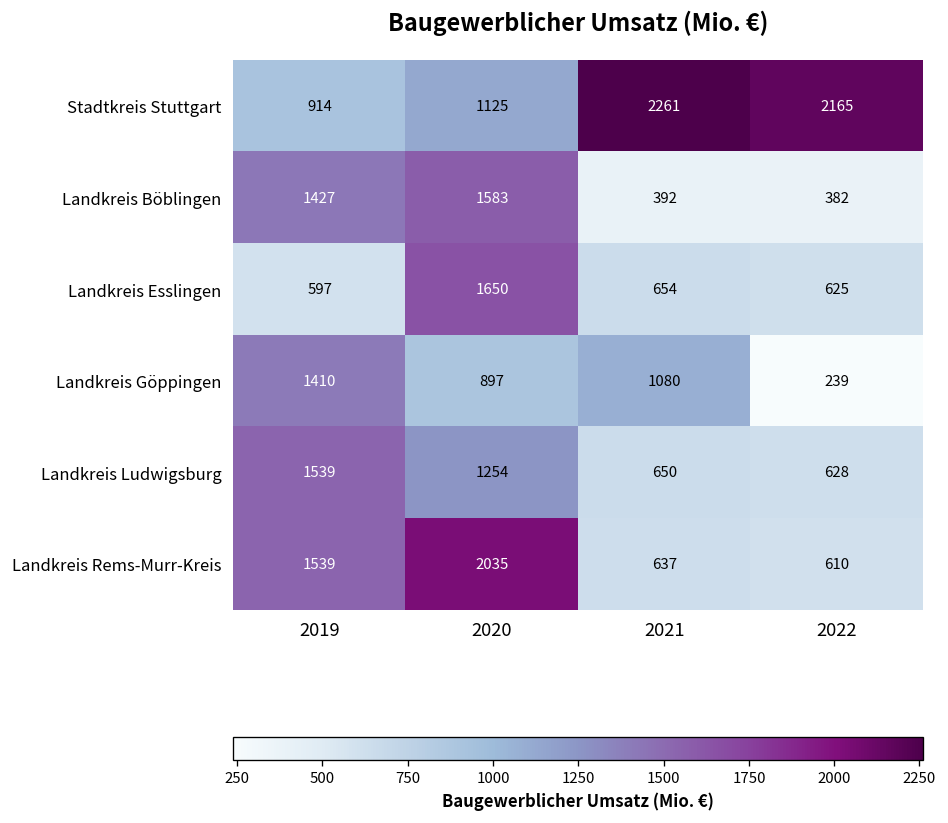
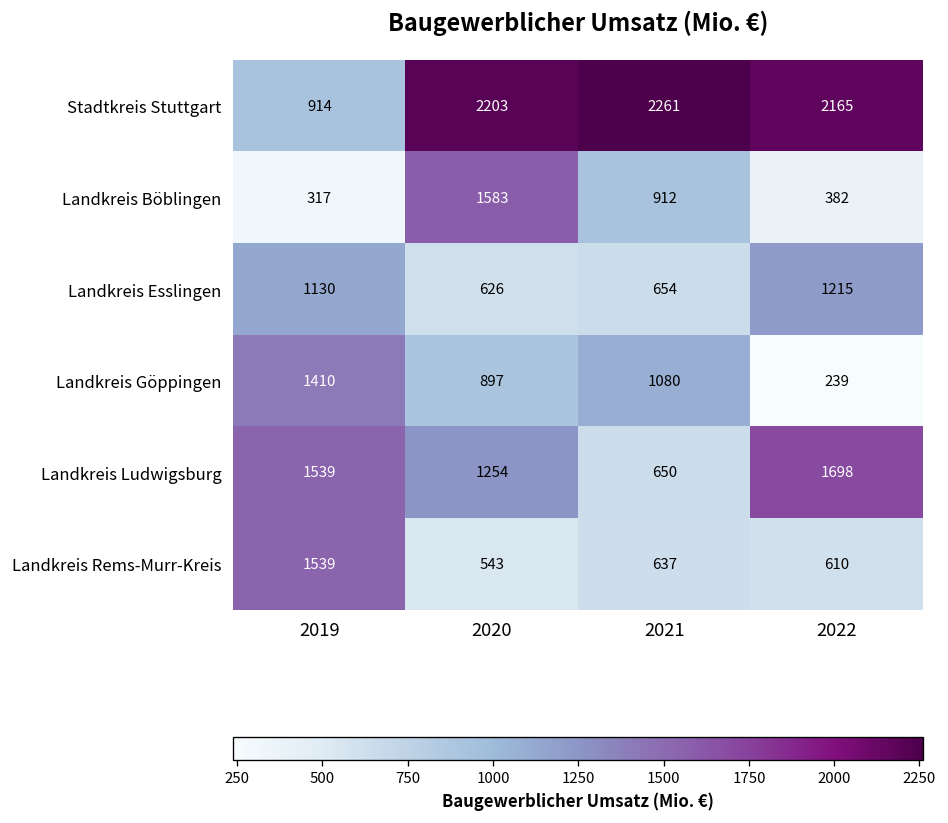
  {
    "Stadtkreis Stuttgart": {
      "2019": 914,
-     "2020": 1125,
+     "2020": 2203,
      "2021": 2261,
      "2022": 2165
    },
    "Landkreis Böblingen": {
-     "2019": 1427,
+     "2019": 317,
      "2020": 1583,
-     "2021": 392,
+     "2021": 912,
      "2022": 382
    },
    "Landkreis Esslingen": {
-     "2019": 597,
-     "2020": 1650,
+     "2019": 1130,
+     "2020": 626,
      "2021": 654,
-     "2022": 625
+     "2022": 1215
    },
    "Landkreis Göppingen": {
      "2019": 1410,
      "2020": 897,
      "2021": 1080,
      "2022": 239
    },
    "Landkreis Ludwigsburg": {
      "2019": 1539,
      "2020": 1254,
      "2021": 650,
-     "2022": 628
+     "2022": 1698
    },
    "Landkreis Rems-Murr-Kreis": {
      "2019": 1539,
-     "2020": 2035,
+     "2020": 543,
      "2021": 637,
      "2022": 610
    }
  }
